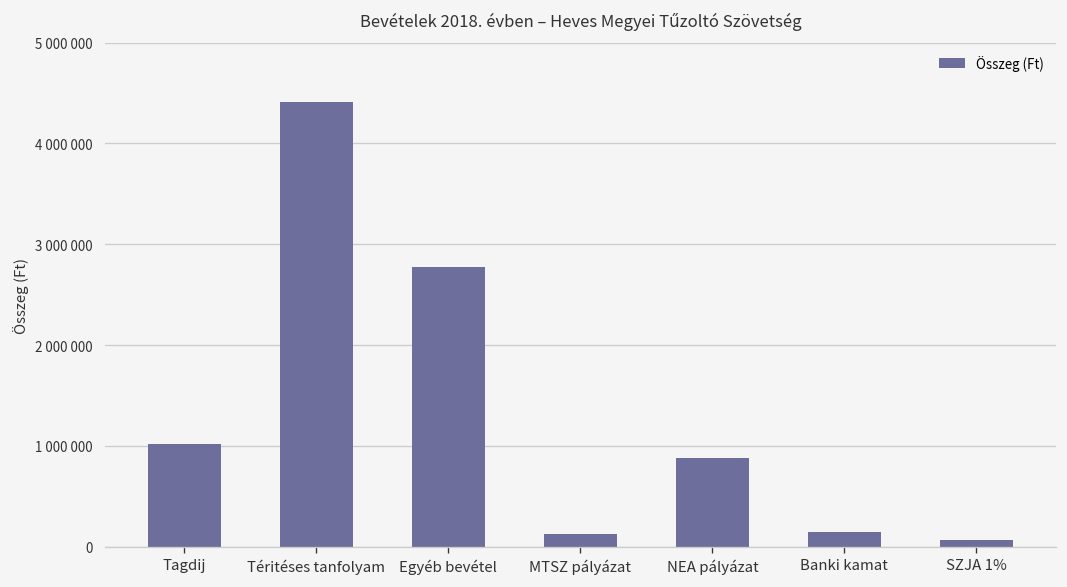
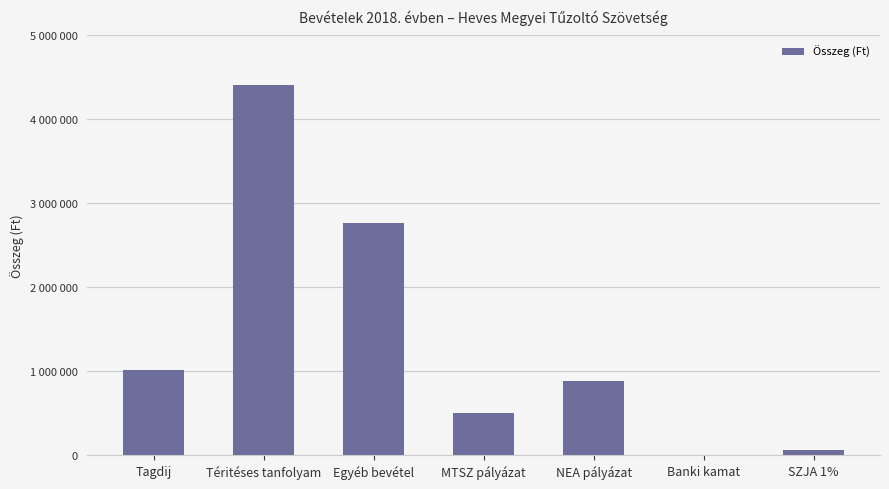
  {
    "Tagdij": 1000000,
    "Téritéses tanfolyam": 4400000,
    "Egyéb bevétel": 2800000,
-   "MTSZ pályázat": 100000,
+   "MTSZ pályázat": 500000,
    "NEA pályázat": 900000,
-   "Banki kamat": 100000,
+   "Banki kamat": 0,
    "SZJA 1%": 100000
  }
